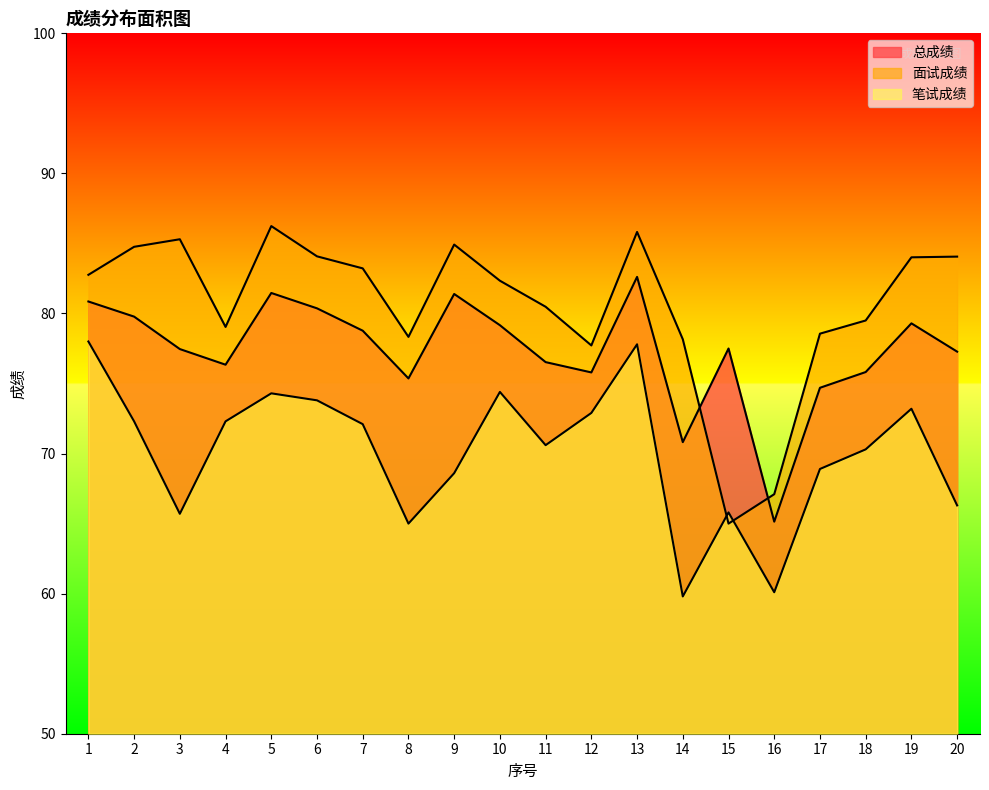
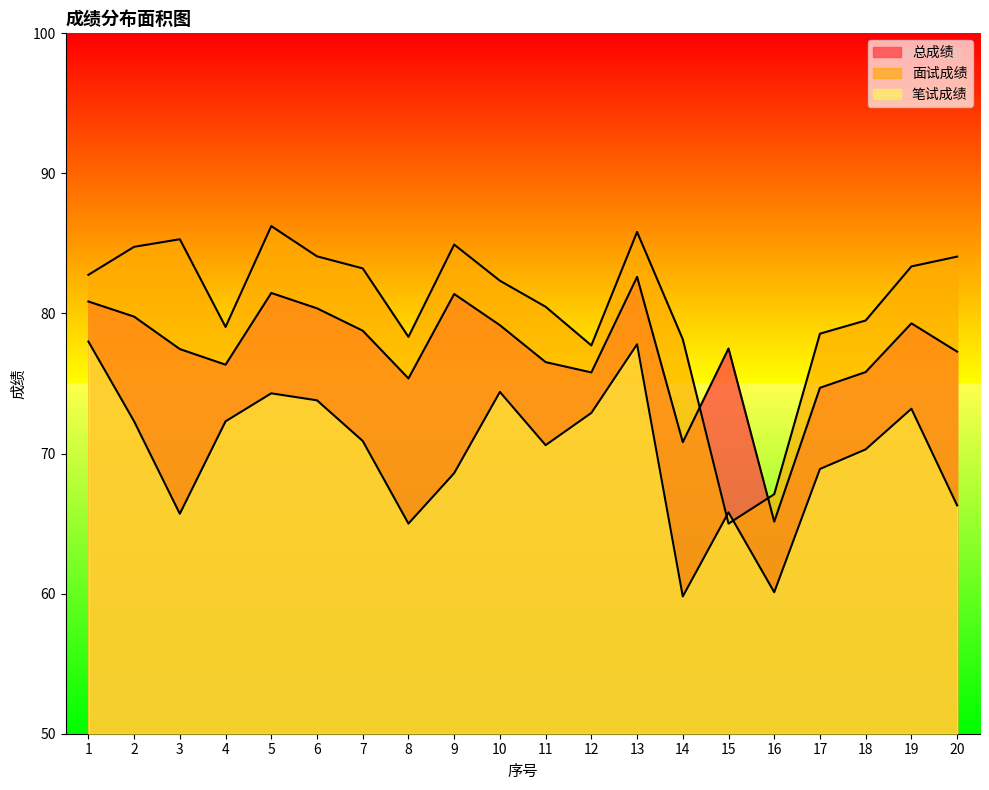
  {
    "总成绩": {
      "1": 80.9,
      "2": 79.8,
      "3": 77.5,
      "4": 76.3,
      "5": 81.5,
      "6": 80.4,
      "7": 78.8,
      "8": 75.4,
      "9": 81.4,
      "10": 79.2,
      "11": 76.5,
      "12": 75.8,
      "13": 82.6,
      "14": 70.8,
      "15": 77.5,
      "16": 65.1,
      "17": 74.7,
      "18": 75.8,
      "19": 79.3,
      "20": 77.3
    },
    "面试成绩": {
      "1": 82.8,
      "2": 84.8,
      "3": 85.3,
      "4": 79.0,
      "5": 86.2,
      "6": 84.1,
      "7": 83.2,
      "8": 78.3,
      "9": 84.9,
      "10": 82.3,
      "11": 80.5,
      "12": 77.7,
      "13": 85.8,
      "14": 78.2,
      "15": 65.0,
      "16": 67.1,
      "17": 78.6,
      "18": 79.5,
-     "19": 84.0,
+     "19": 83.4,
      "20": 84.1
    },
    "笔试成绩": {
      "1": 78.0,
      "2": 72.3,
      "3": 65.7,
      "4": 72.3,
      "5": 74.3,
      "6": 73.8,
-     "7": 72.1,
+     "7": 70.9,
      "8": 65.0,
      "9": 68.6,
      "10": 74.4,
      "11": 70.6,
      "12": 72.9,
      "13": 77.8,
      "14": 59.8,
      "15": 65.8,
      "16": 60.1,
      "17": 68.9,
      "18": 70.3,
      "19": 73.2,
      "20": 66.3
    }
  }
